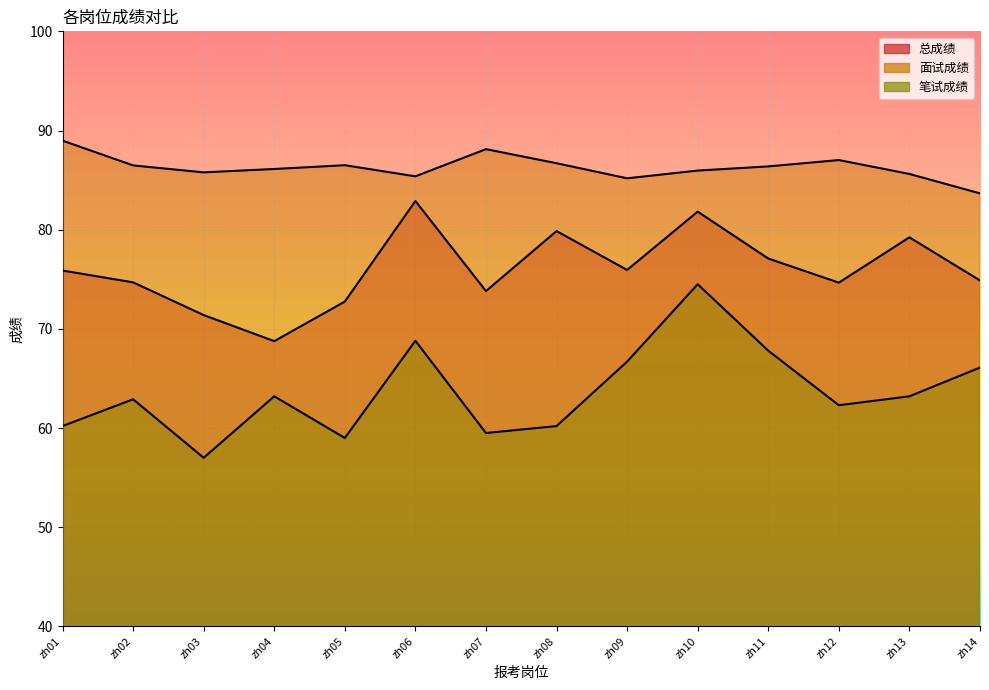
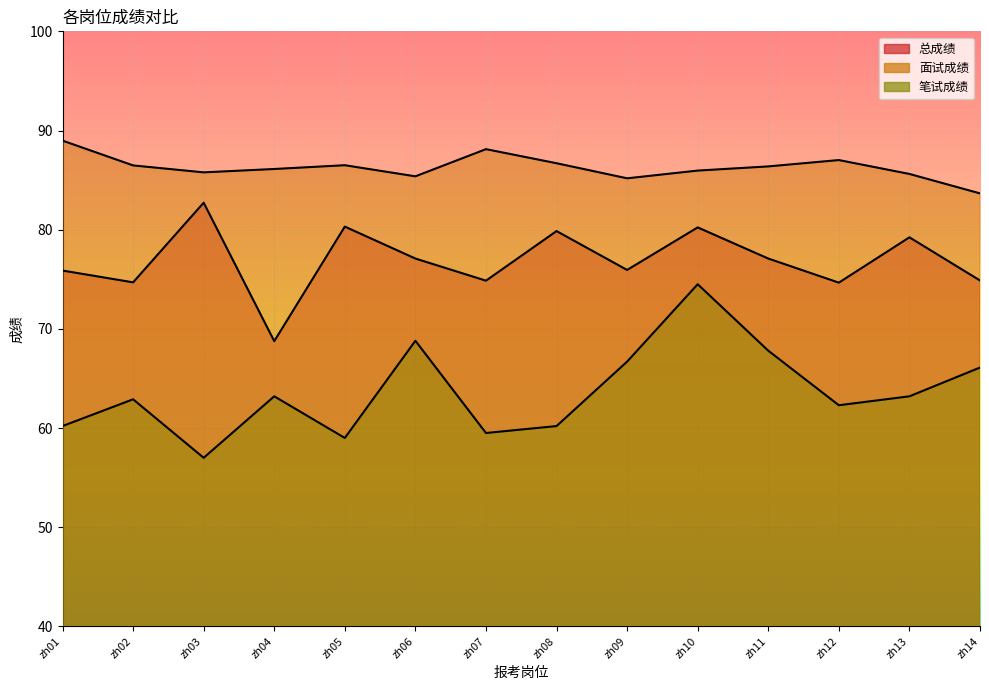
  {
    "总成绩": {
      "zh01": 76,
      "zh02": 75,
-     "zh03": 71,
+     "zh03": 83,
      "zh04": 69,
-     "zh05": 73,
-     "zh06": 83,
-     "zh07": 74,
+     "zh05": 80,
+     "zh06": 77,
+     "zh07": 75,
      "zh08": 80,
      "zh09": 76,
-     "zh10": 82,
+     "zh10": 80,
      "zh11": 77,
      "zh12": 75,
      "zh13": 79,
      "zh14": 75
    }
  }
